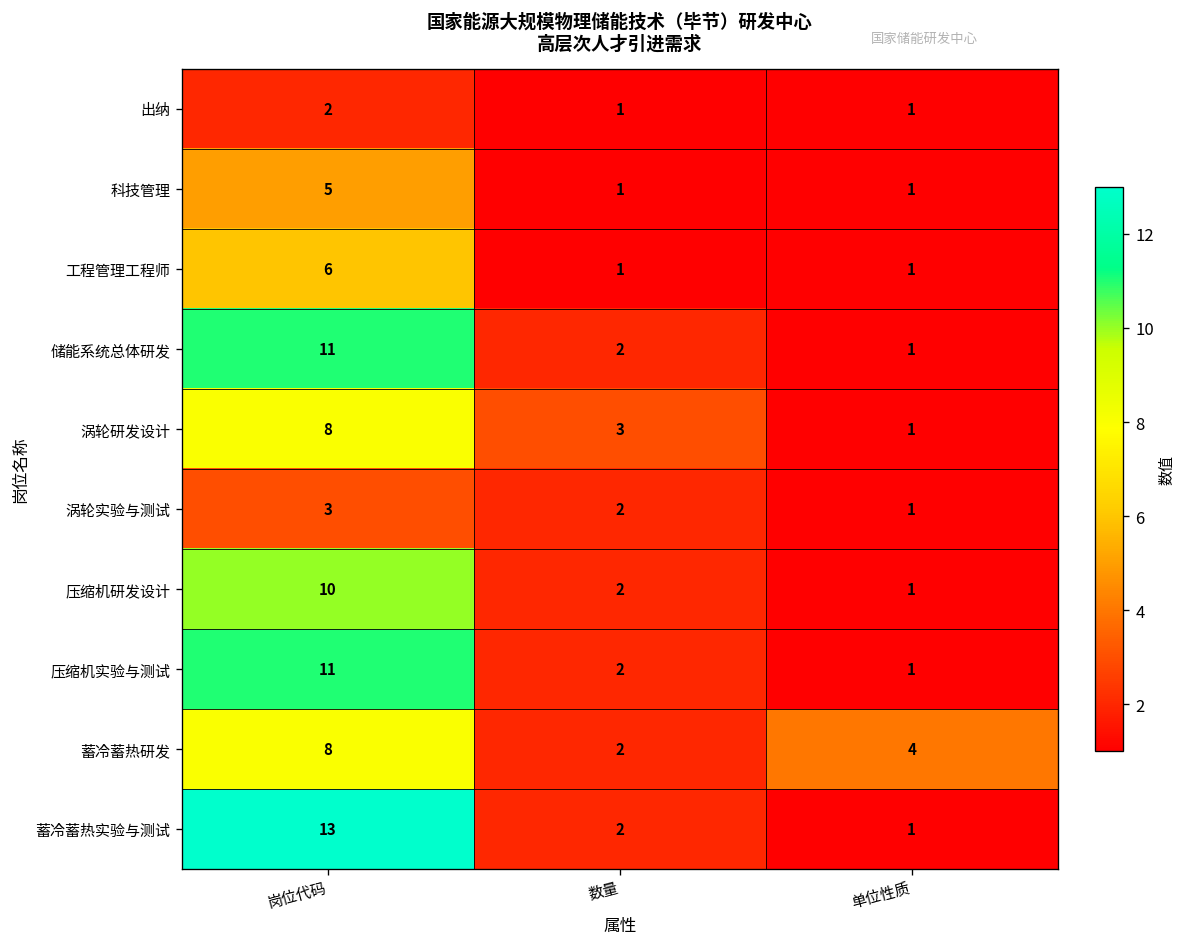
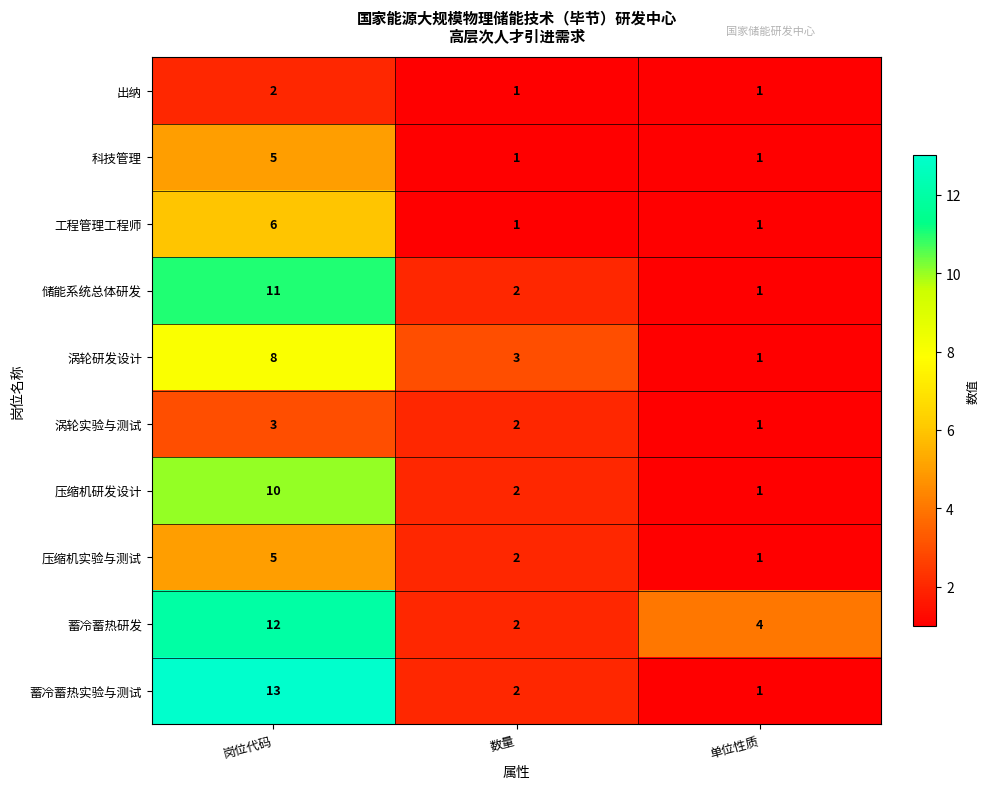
  {
    "出纳": {
      "岗位代码": 2,
      "数量": 1,
      "单位性质": 1
    },
    "科技管理": {
      "岗位代码": 5,
      "数量": 1,
      "单位性质": 1
    },
    "工程管理工程师": {
      "岗位代码": 6,
      "数量": 1,
      "单位性质": 1
    },
    "储能系统总体研发": {
      "岗位代码": 11,
      "数量": 2,
      "单位性质": 1
    },
    "涡轮研发设计": {
      "岗位代码": 8,
      "数量": 3,
      "单位性质": 1
    },
    "涡轮实验与测试": {
      "岗位代码": 3,
      "数量": 2,
      "单位性质": 1
    },
    "压缩机研发设计": {
      "岗位代码": 10,
      "数量": 2,
      "单位性质": 1
    },
    "压缩机实验与测试": {
-     "岗位代码": 11,
+     "岗位代码": 5,
      "数量": 2,
      "单位性质": 1
    },
    "蓄冷蓄热研发": {
-     "岗位代码": 8,
+     "岗位代码": 12,
      "数量": 2,
      "单位性质": 4
    },
    "蓄冷蓄热实验与测试": {
      "岗位代码": 13,
      "数量": 2,
      "单位性质": 1
    }
  }
